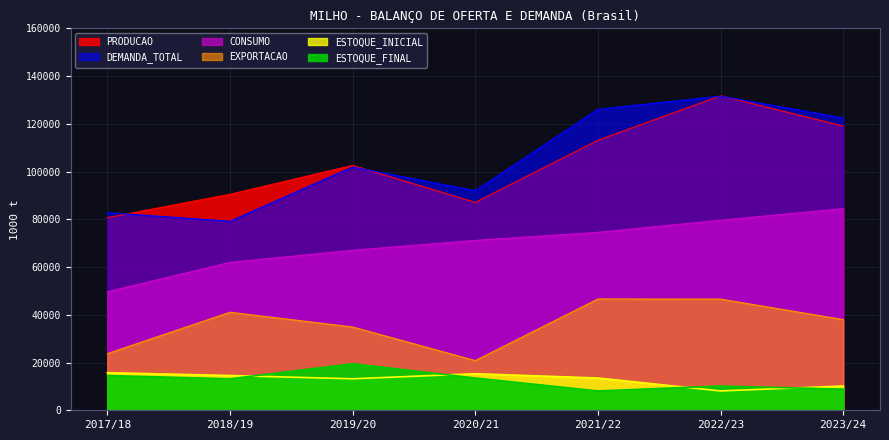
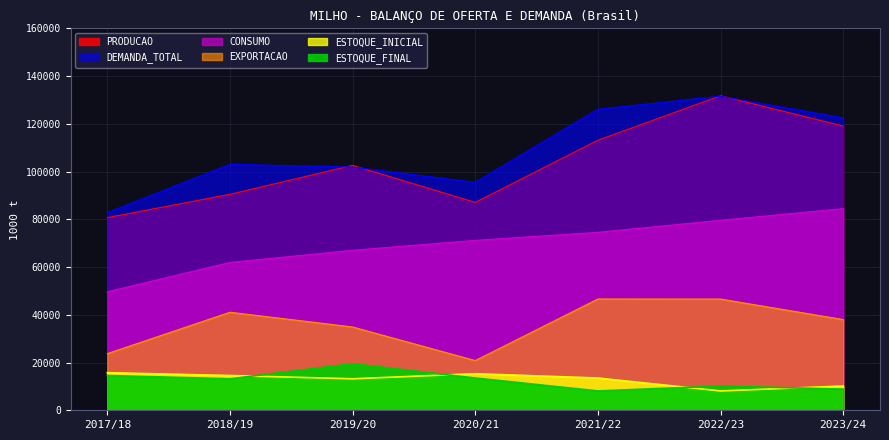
  {
    "PRODUCAO": {
      "2017/18": 81000,
      "2018/19": 90000,
      "2020/21": 87000,
      "2021/22": 113000,
      "2023/24": 119000
    },
    "DEMANDA_TOTAL": {
      "2017/18": 83000,
-     "2018/19": 79000,
-     "2020/21": 92000,
+     "2018/19": 103000,
+     "2020/21": 95000,
      "2021/22": 126000,
      "2023/24": 122000
    },
    "CONSUMO": {
      "2017/18": 50000,
      "2018/19": 62000,
      "2019/20": 67000,
      "2020/21": 71000,
      "2021/22": 75000,
      "2022/23": 80000,
      "2023/24": 84000
    },
    "EXPORTACAO": {
      "2017/18": 24000,
      "2018/19": 41000,
      "2019/20": 35000,
      "2020/21": 21000,
      "2021/22": 47000,
      "2022/23": 47000,
      "2023/24": 38000
    },
    "ESTOQUE_INICIAL": {
      "2017/18": 16000,
      "2018/19": 15000,
      "2019/20": 13000,
      "2020/21": 15000,
      "2021/22": 14000,
      "2022/23": 8000,
      "2023/24": 10000
    },
    "ESTOQUE_FINAL": {
      "2017/18": 15000,
      "2018/19": 13000,
      "2019/20": 19000,
      "2020/21": 14000,
      "2021/22": 8000,
      "2022/23": 10000,
      "2023/24": 9000
    }
  }
